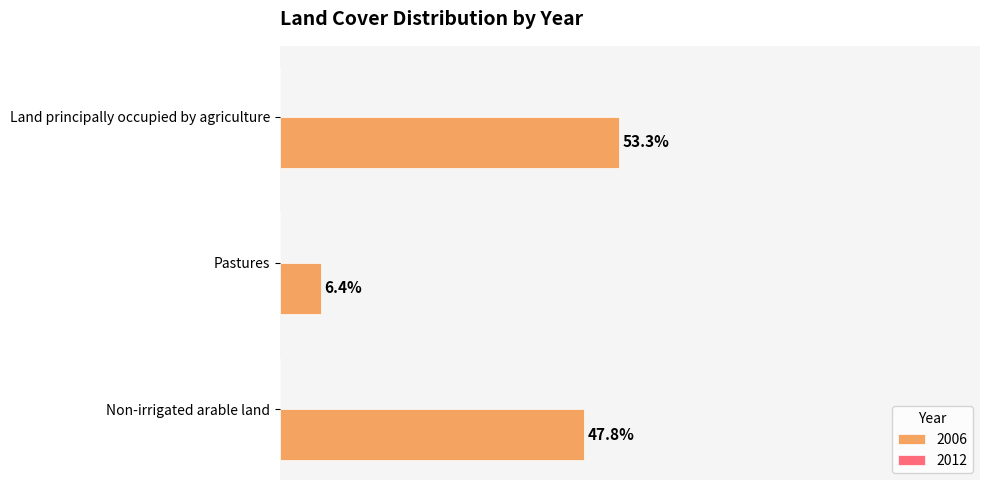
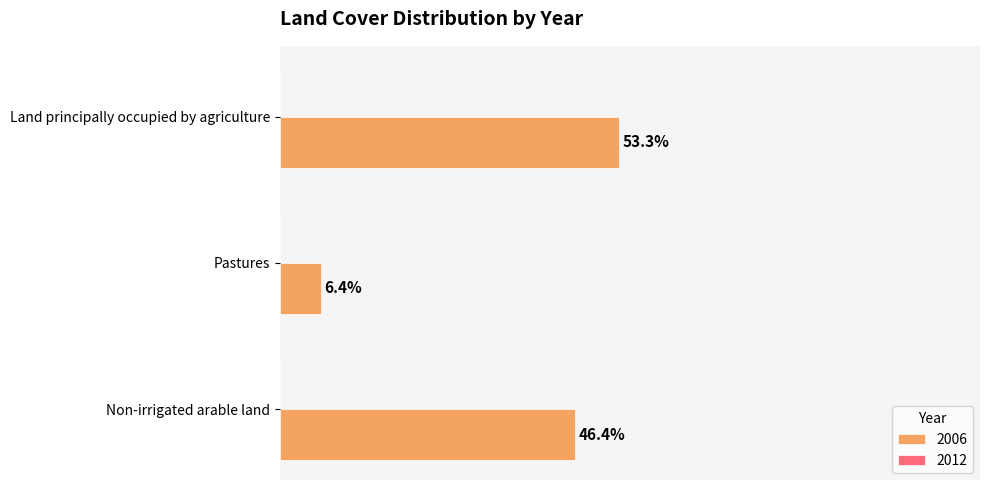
  {
    "2006": {
      "Land principally occupied by agriculture": "53.3%",
      "Pastures": "6.4%",
-     "Non-irrigated arable land": "47.8%"
+     "Non-irrigated arable land": "46.4%"
    }
  }
